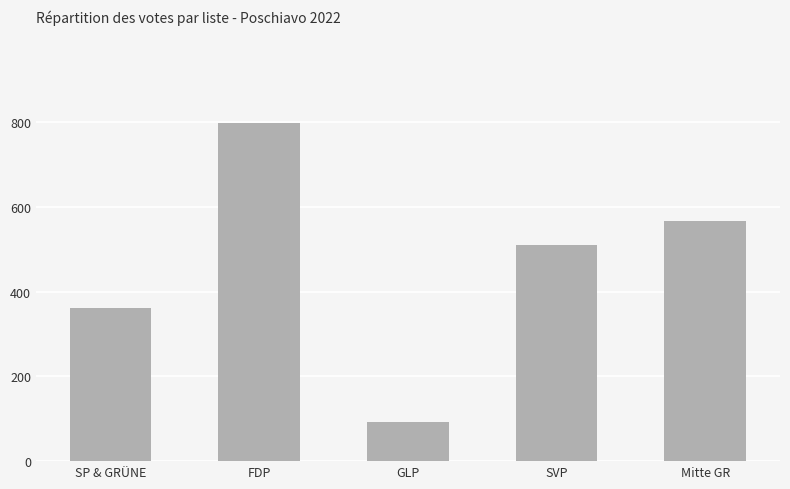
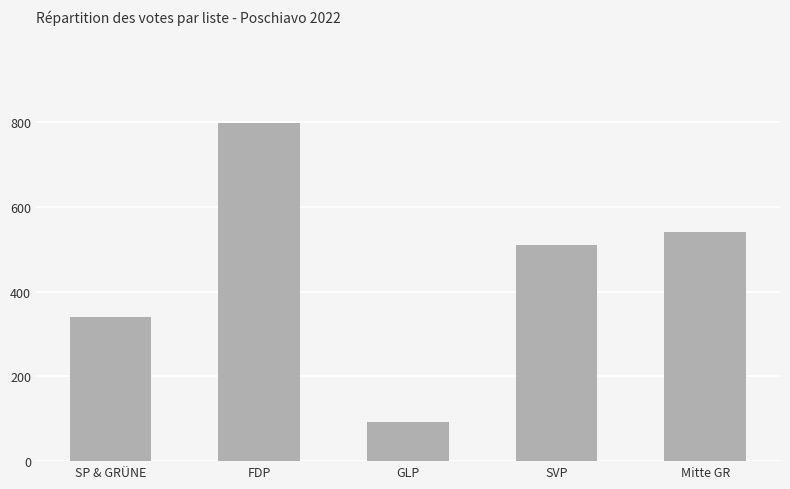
  {
-   "SP & GRÜNE": 360,
+   "SP & GRÜNE": 340,
    "FDP": 800,
    "GLP": 90,
    "SVP": 510,
-   "Mitte GR": 570
+   "Mitte GR": 540
  }
